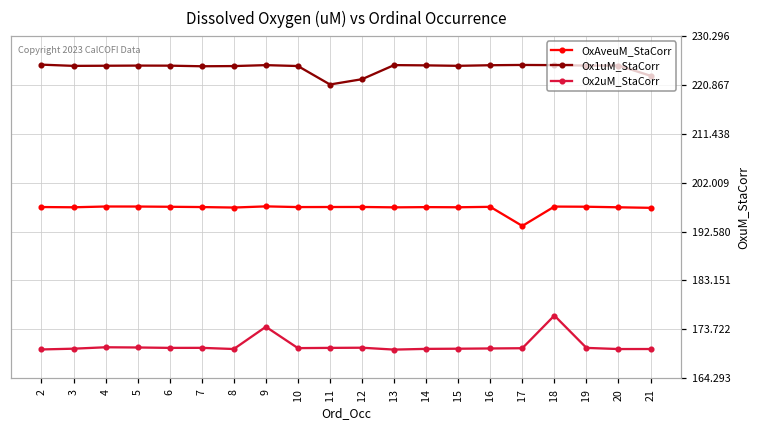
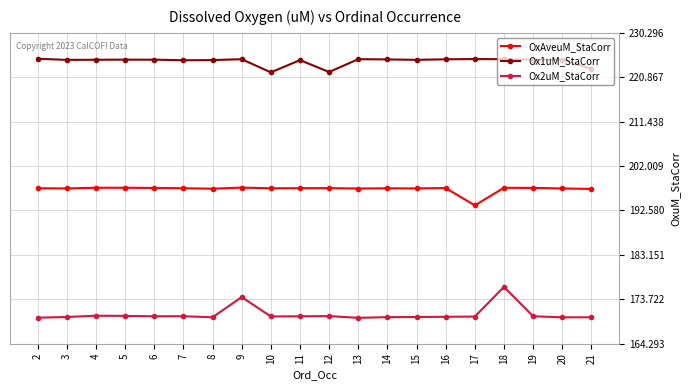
  {
    "OxAveuM_StaCorr": {
      "2": 197,
      "3": 197,
      "4": 197,
      "5": 197,
      "6": 197,
      "7": 197,
      "8": 197,
      "9": 197,
      "10": 197,
      "11": 197,
      "12": 197,
      "13": 197,
      "14": 197,
      "15": 197,
      "16": 197,
      "17": 194,
      "18": 197,
      "19": 197,
      "20": 197,
      "21": 197
    },
    "Ox1uM_StaCorr": {
      "3": 225,
      "4": 225,
      "5": 225,
      "6": 225,
      "7": 224,
      "8": 225,
      "9": 225,
-     "10": 225,
-     "11": 221,
+     "10": 222,
+     "11": 225,
      "12": 222,
      "13": 225,
      "14": 225,
      "15": 225,
      "16": 225,
      "17": 225
    },
    "Ox2uM_StaCorr": {
      "2": 170,
      "3": 170,
      "4": 170,
      "5": 170,
      "6": 170,
      "7": 170,
      "8": 170,
      "9": 174,
      "10": 170,
      "11": 170,
      "12": 170,
      "13": 170,
      "14": 170,
      "15": 170,
      "16": 170,
      "17": 170,
      "18": 176,
      "19": 170,
      "20": 170,
      "21": 170
    }
  }
